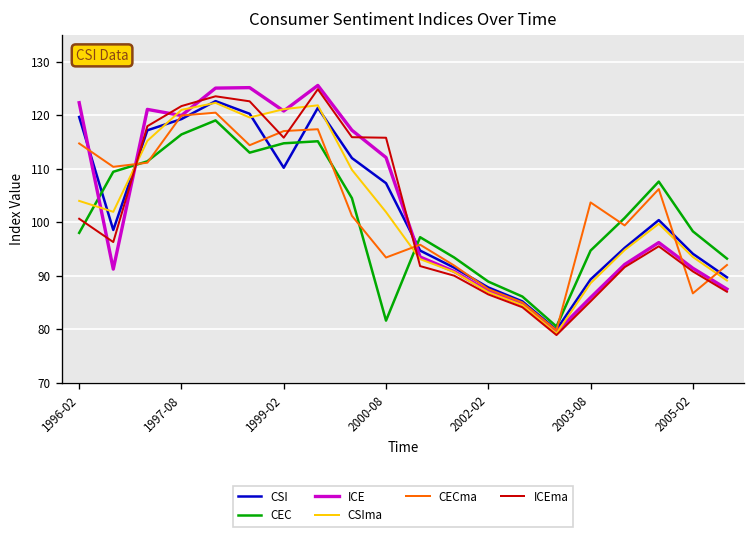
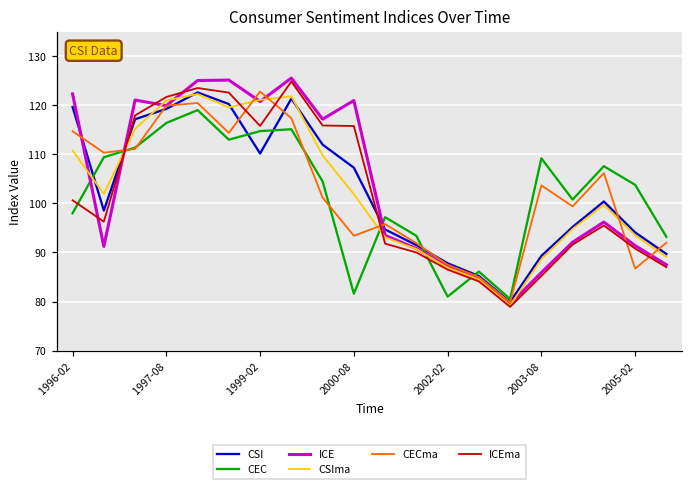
  {
    "CSI": {
      "1996-02": 120,
      "1997-08": 119,
      "1999-02": 110,
      "2000-08": 107,
      "2003-08": 89,
      "2005-02": 94
    },
    "CEC": {
      "1996-02": 98,
      "1997-08": 116,
      "1999-02": 115,
      "2000-08": 82,
-     "2002-02": 89,
-     "2003-08": 95,
-     "2005-02": 98
+     "2002-02": 81,
+     "2003-08": 109,
+     "2005-02": 104
    },
    "ICE": {
      "1996-02": 122,
-     "2000-08": 112,
+     "2000-08": 121,
      "2003-08": 86,
      "2005-02": 91
    },
    "CSIma": {
-     "1996-02": 104,
+     "1996-02": 111,
      "1997-08": 121,
      "2000-08": 102,
      "2003-08": 89,
      "2005-02": 94
    },
    "CECma": {
      "1996-02": 115,
-     "1999-02": 117,
+     "1999-02": 123,
      "2000-08": 93,
      "2003-08": 104,
      "2005-02": 87
    },
    "ICEma": {
      "1996-02": 101,
      "1997-08": 122,
      "1999-02": 116,
      "2000-08": 116,
      "2003-08": 85,
      "2005-02": 91
    }
  }
